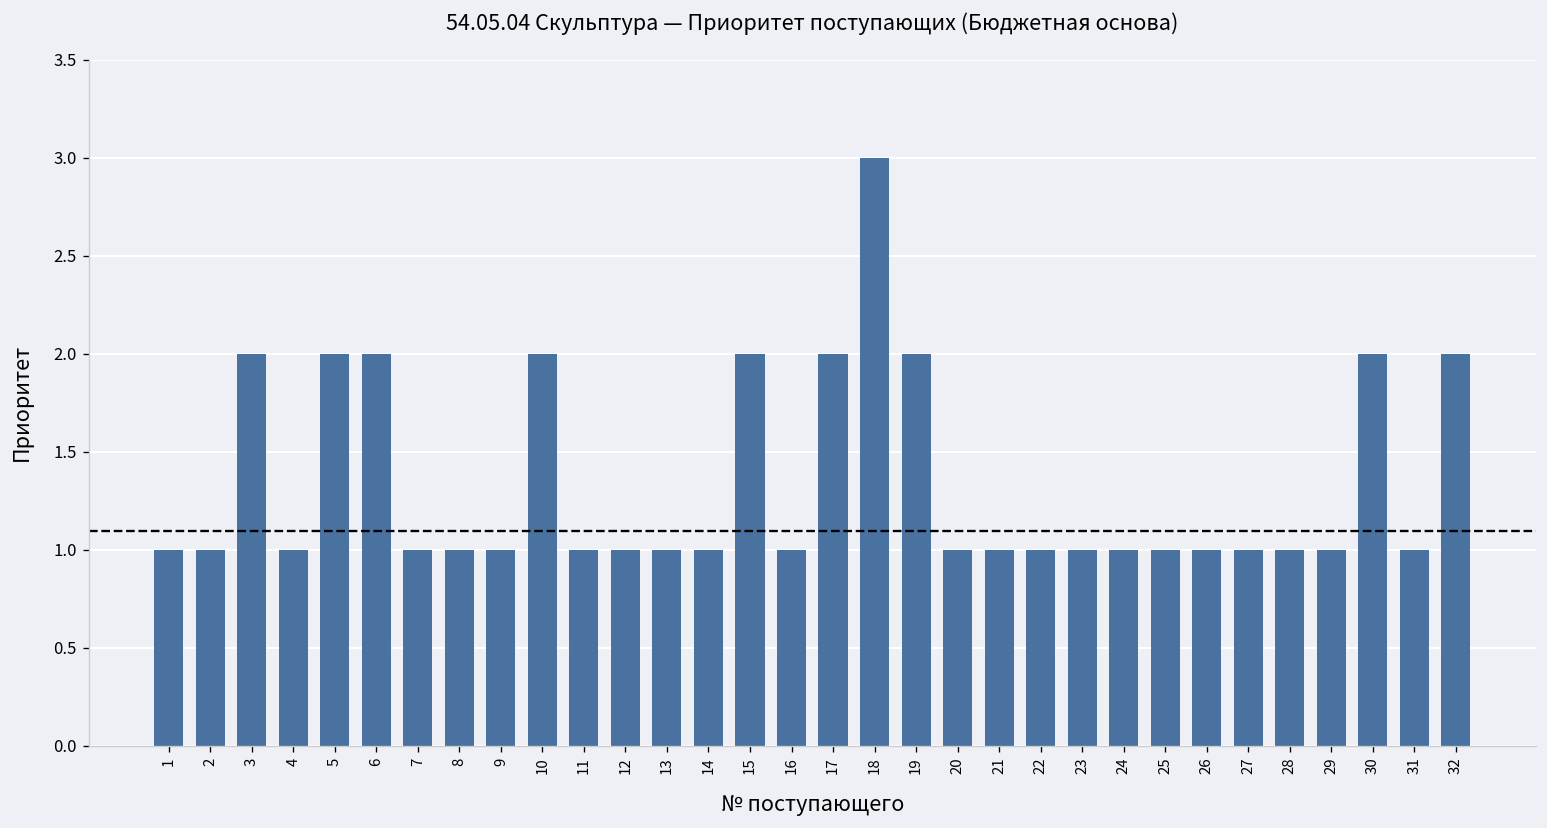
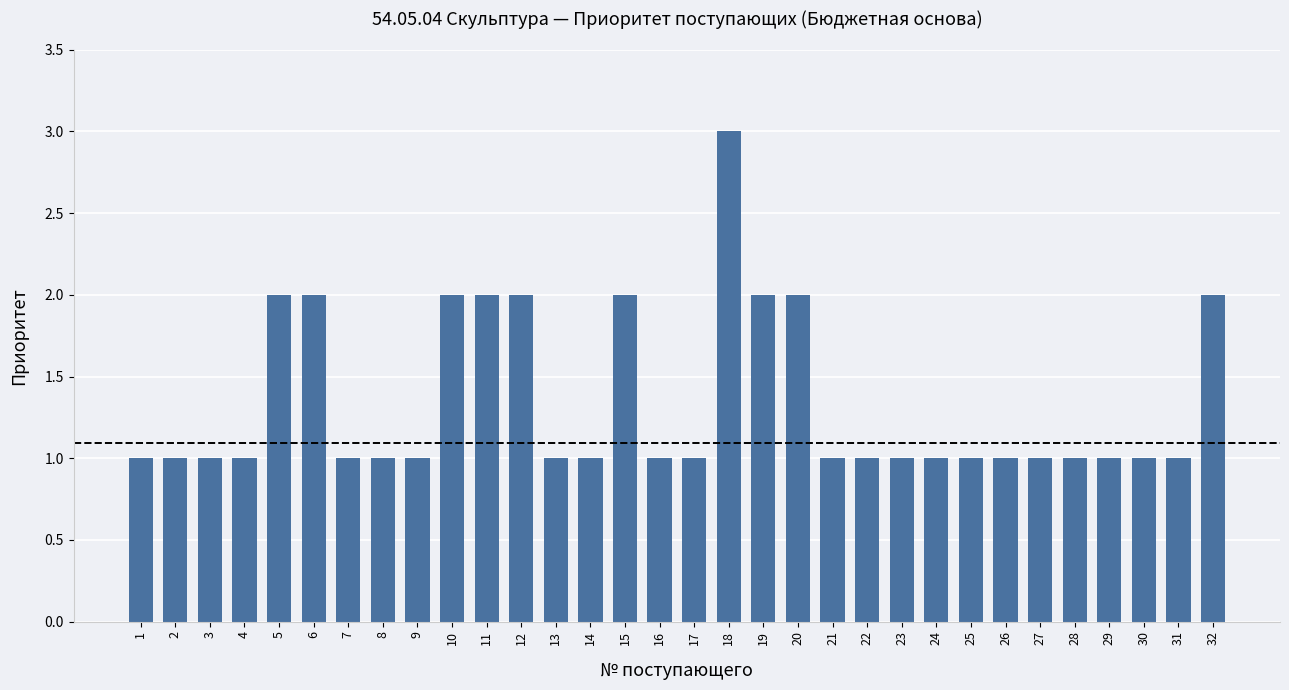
  {
    "1": 1,
    "2": 1,
-   "3": 2,
+   "3": 1,
    "4": 1,
    "5": 2,
    "6": 2,
    "7": 1,
    "8": 1,
    "9": 1,
    "10": 2,
-   "11": 1,
-   "12": 1,
+   "11": 2,
+   "12": 2,
    "13": 1,
    "14": 1,
    "15": 2,
    "16": 1,
-   "17": 2,
+   "17": 1,
    "18": 3,
    "19": 2,
-   "20": 1,
+   "20": 2,
    "21": 1,
    "22": 1,
    "23": 1,
    "24": 1,
    "25": 1,
    "26": 1,
    "27": 1,
    "28": 1,
    "29": 1,
-   "30": 2,
+   "30": 1,
    "31": 1,
    "32": 2
  }
